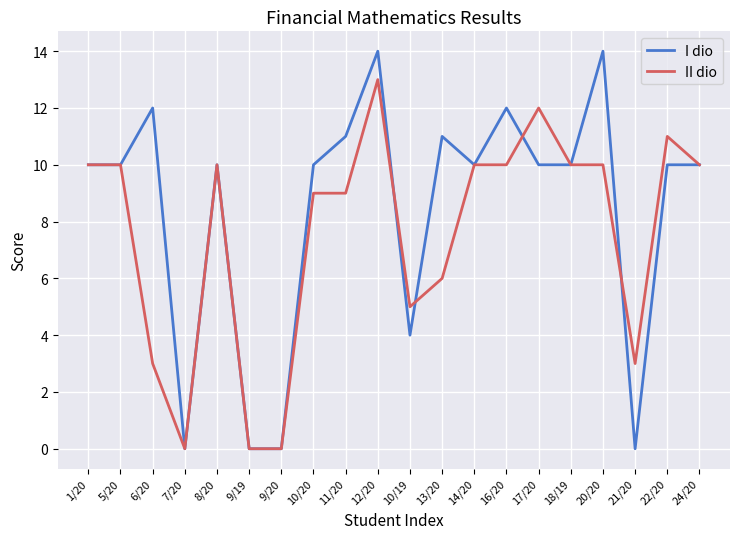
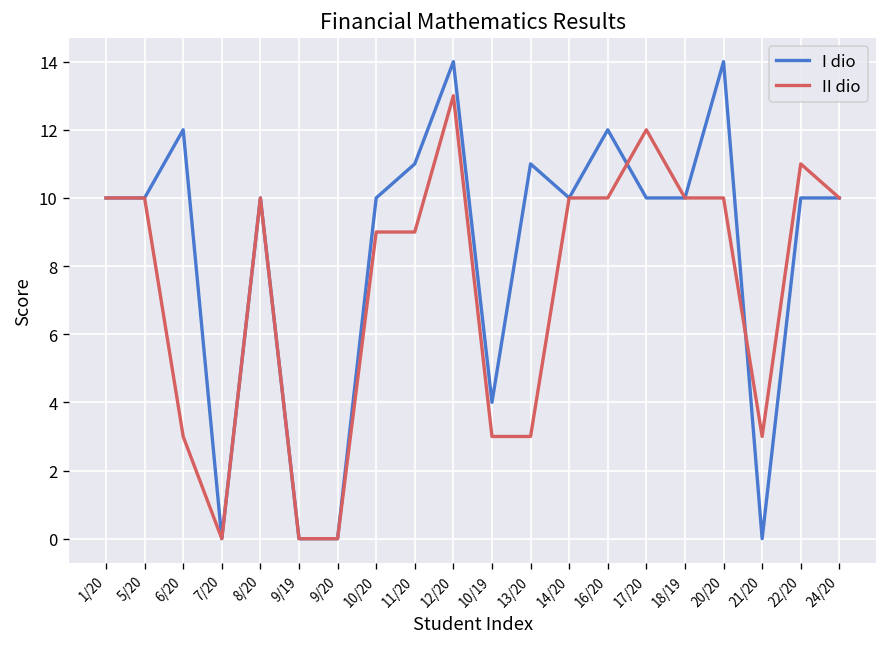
  {
    "I dio": {
      "6/20": 12,
      "10/20": 10,
      "11/20": 11,
      "12/20": 14,
      "10/19": 4,
      "13/20": 11,
      "16/20": 12,
      "17/20": 10,
      "20/20": 14,
      "21/20": 0,
      "22/20": 10
    },
    "II dio": {
      "6/20": 3,
      "10/20": 9,
      "11/20": 9,
      "12/20": 13,
-     "10/19": 5,
-     "13/20": 6,
+     "10/19": 3,
+     "13/20": 3,
      "16/20": 10,
      "17/20": 12,
      "20/20": 10,
      "21/20": 3,
      "22/20": 11
    }
  }
